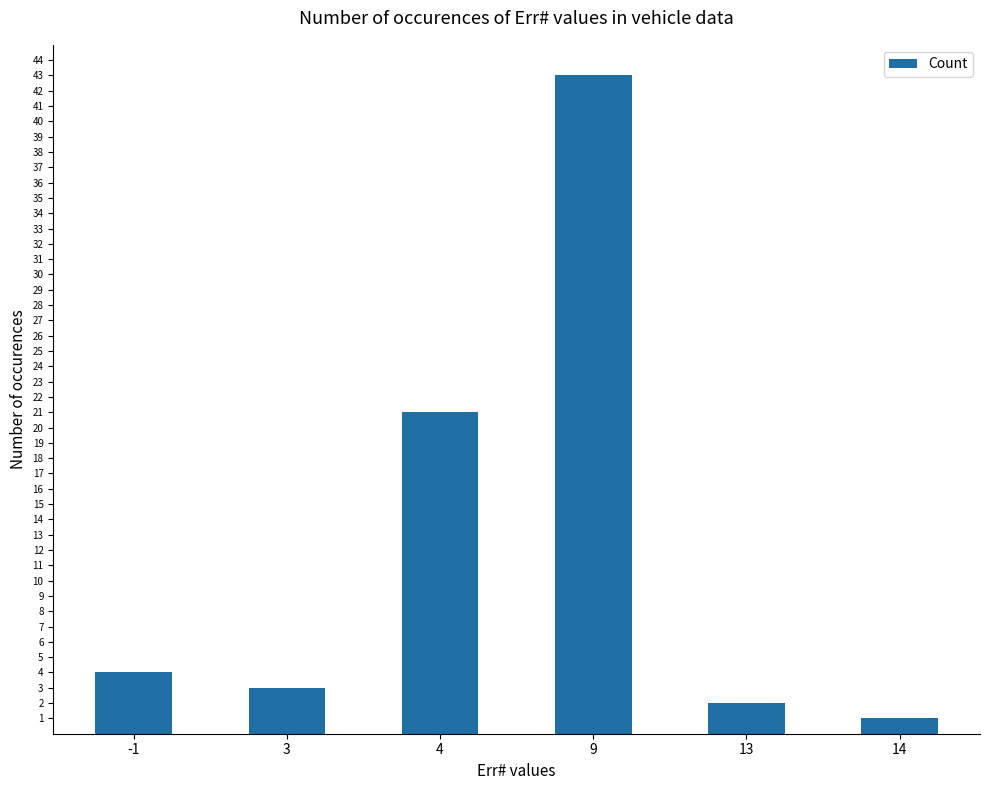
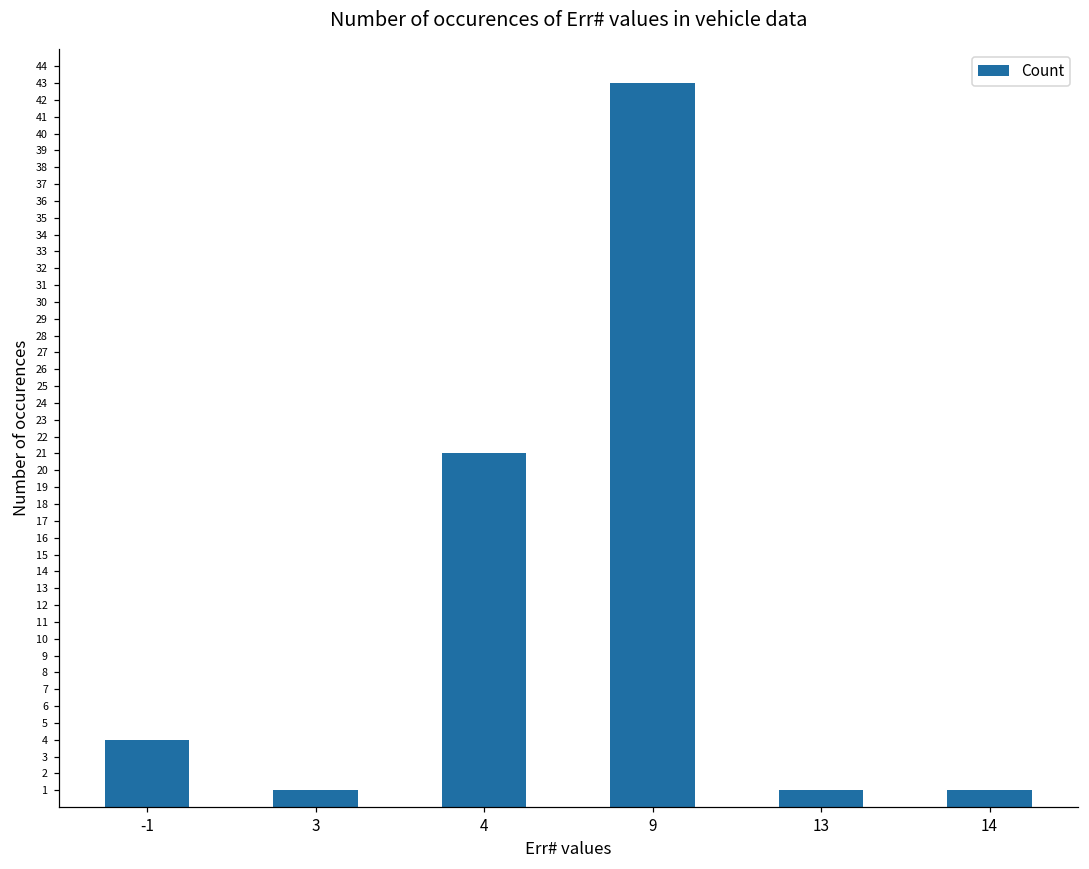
  {
    "-1": 4,
-   "3": 3,
+   "3": 1,
    "4": 21,
    "9": 43,
-   "13": 2,
+   "13": 1,
    "14": 1
  }
